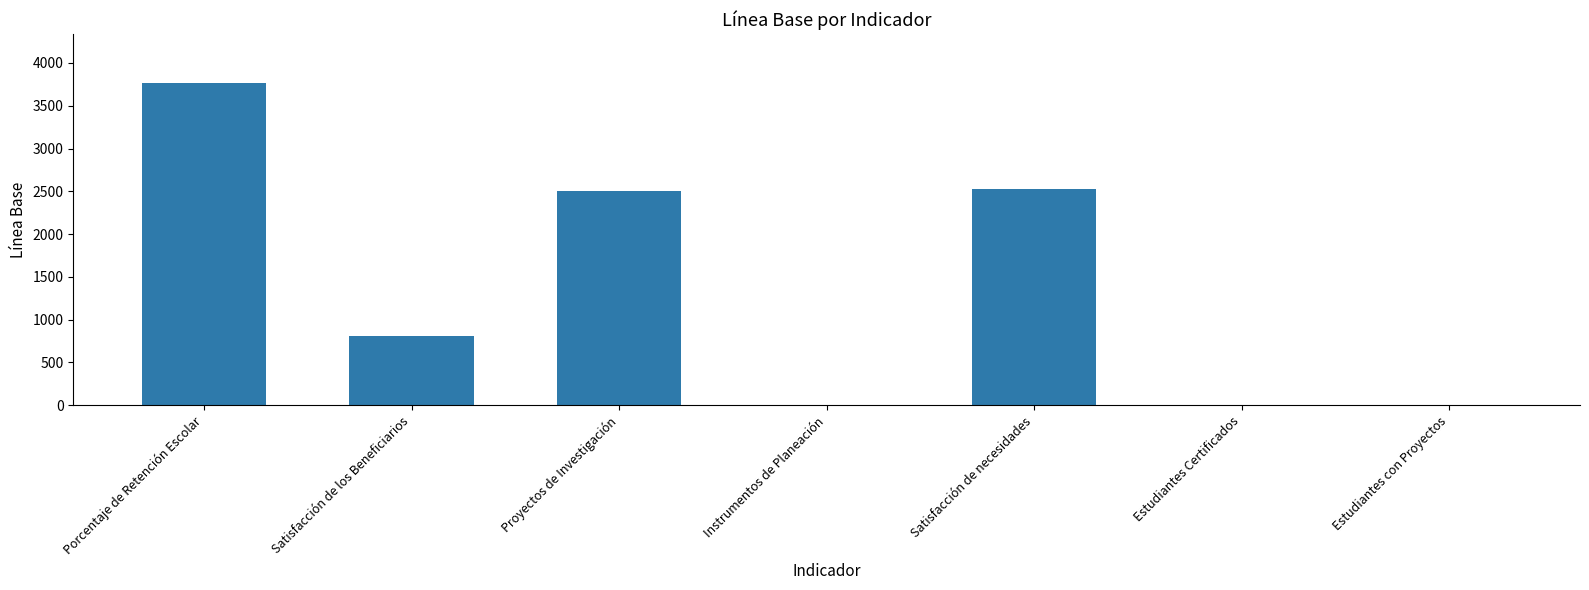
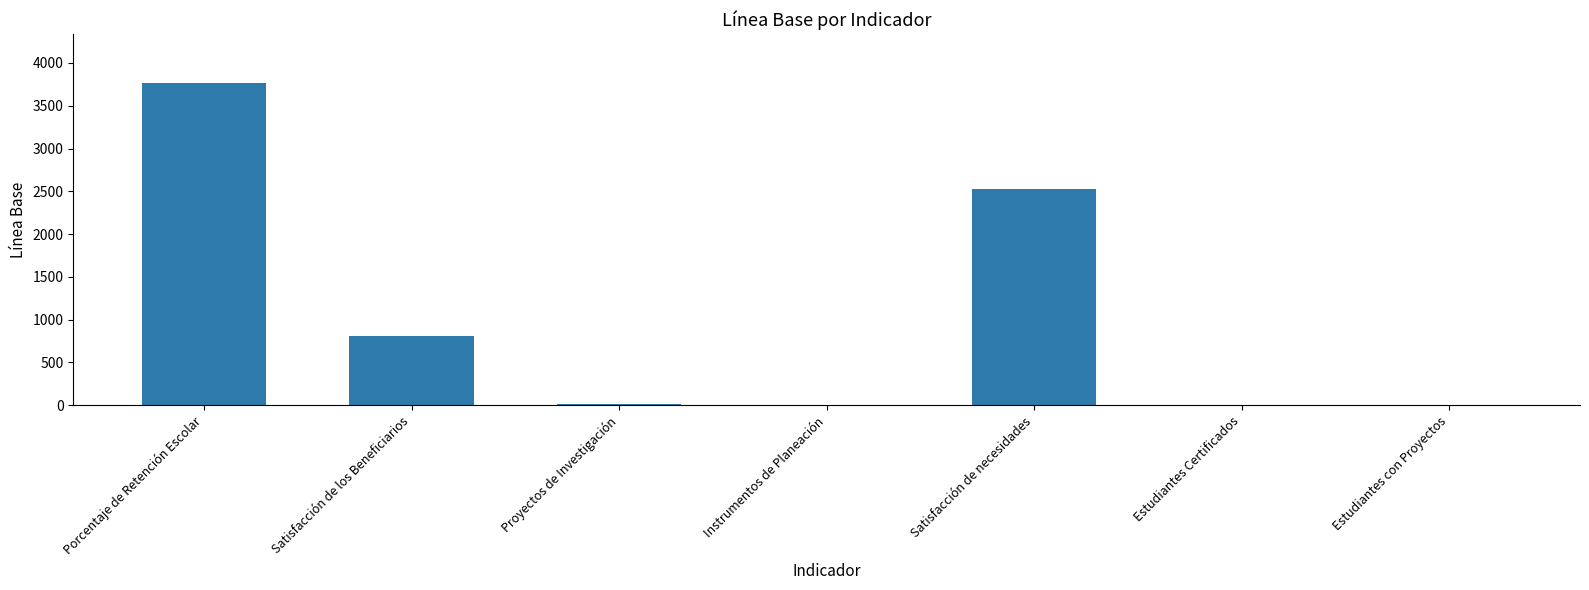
  {
    "Porcentaje de Retención Escolar": 3800,
    "Satisfacción de los Beneficiarios": 800,
-   "Proyectos de Investigación": 2500,
+   "Proyectos de Investigación": 0,
    "Satisfacción de necesidades": 2500,
    "Estudiantes Certificados": 0,
    "Estudiantes con Proyectos": 0
  }
